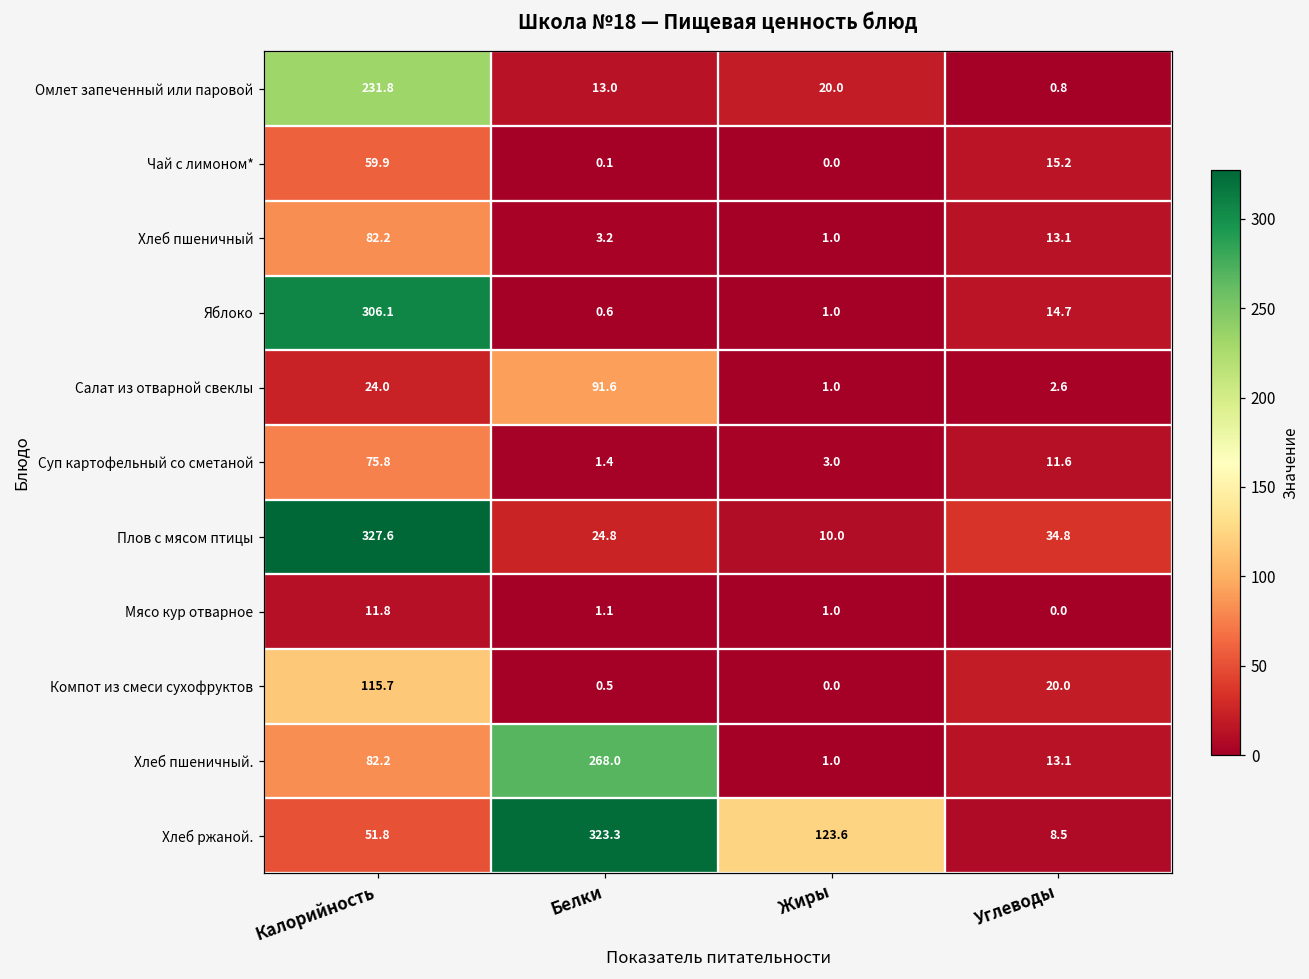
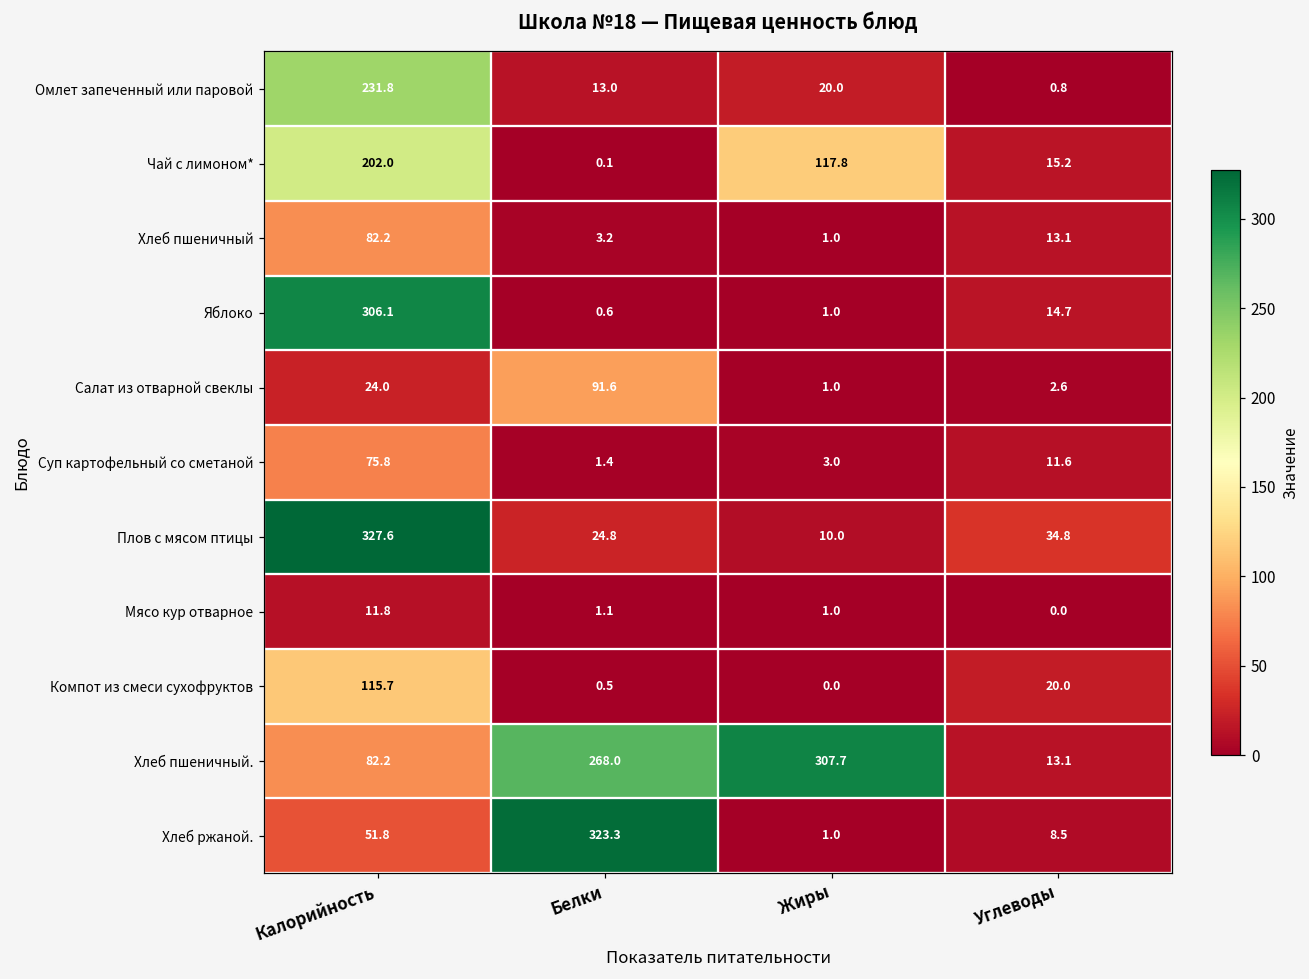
  {
    "Омлет запеченный или паровой": {
      "Калорийность": 231.8,
      "Белки": 13.0,
      "Жиры": 20.0,
      "Углеводы": 0.8
    },
    "Чай с лимоном*": {
-     "Калорийность": 59.9,
+     "Калорийность": 202.0,
      "Белки": 0.1,
-     "Жиры": 0.0,
+     "Жиры": 117.8,
      "Углеводы": 15.2
    },
    "Хлеб пшеничный": {
      "Калорийность": 82.2,
      "Белки": 3.2,
      "Жиры": 1.0,
      "Углеводы": 13.1
    },
    "Яблоко": {
      "Калорийность": 306.1,
      "Белки": 0.6,
      "Жиры": 1.0,
      "Углеводы": 14.7
    },
    "Салат из отварной свеклы": {
      "Калорийность": 24.0,
      "Белки": 91.6,
      "Жиры": 1.0,
      "Углеводы": 2.6
    },
    "Суп картофельный со сметаной": {
      "Калорийность": 75.8,
      "Белки": 1.4,
      "Жиры": 3.0,
      "Углеводы": 11.6
    },
    "Плов с мясом птицы": {
      "Калорийность": 327.6,
      "Белки": 24.8,
      "Жиры": 10.0,
      "Углеводы": 34.8
    },
    "Мясо кур отварное": {
      "Калорийность": 11.8,
      "Белки": 1.1,
      "Жиры": 1.0,
      "Углеводы": 0.0
    },
    "Компот из смеси сухофруктов": {
      "Калорийность": 115.7,
      "Белки": 0.5,
      "Жиры": 0.0,
      "Углеводы": 20.0
    },
    "Хлеб пшеничный.": {
      "Калорийность": 82.2,
      "Белки": 268.0,
-     "Жиры": 1.0,
+     "Жиры": 307.7,
      "Углеводы": 13.1
    },
    "Хлеб ржаной.": {
      "Калорийность": 51.8,
      "Белки": 323.3,
-     "Жиры": 123.6,
+     "Жиры": 1.0,
      "Углеводы": 8.5
    }
  }
